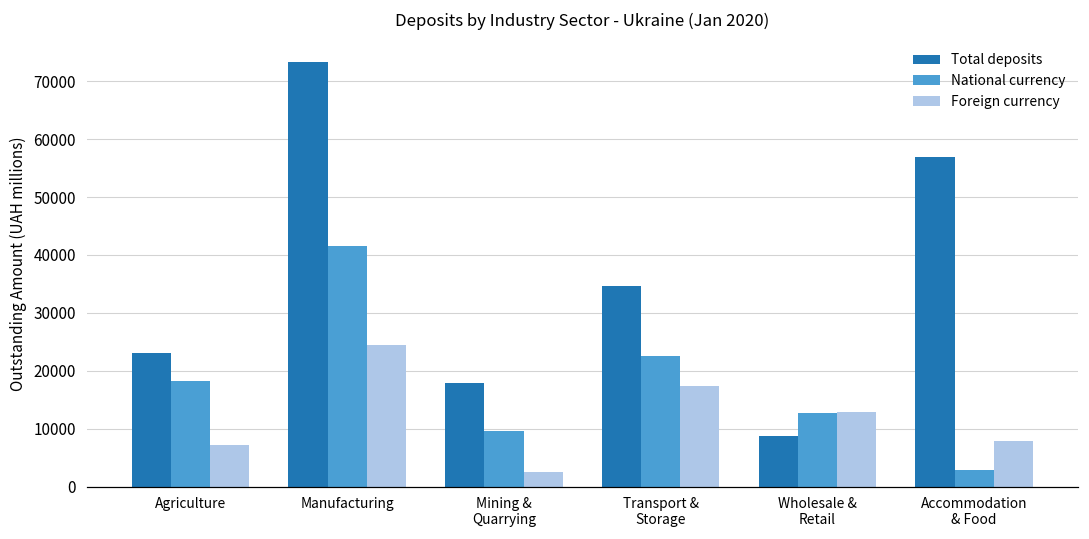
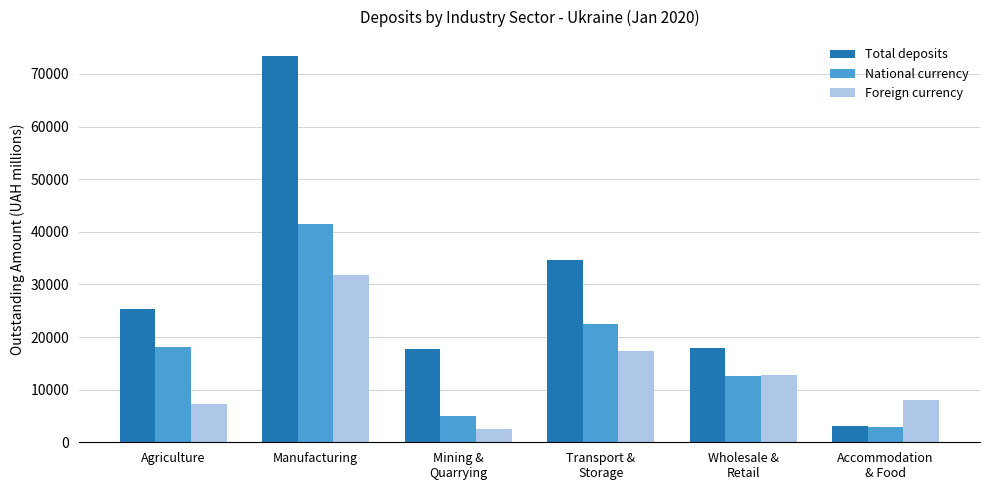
  {
    "Total deposits": {
-     "Agriculture": 23000,
+     "Agriculture": 25000,
      "Manufacturing": 73000,
      "Mining & Quarrying": 18000,
      "Transport & Storage": 35000,
-     "Wholesale & Retail": 9000,
-     "Accommodation & Food": 57000
+     "Wholesale & Retail": 18000,
+     "Accommodation & Food": 3000
    },
    "National currency": {
      "Agriculture": 18000,
      "Manufacturing": 42000,
-     "Mining & Quarrying": 10000,
+     "Mining & Quarrying": 5000,
      "Transport & Storage": 22000,
      "Wholesale & Retail": 13000,
      "Accommodation & Food": 3000
    },
    "Foreign currency": {
      "Agriculture": 7000,
-     "Manufacturing": 24000,
+     "Manufacturing": 32000,
      "Mining & Quarrying": 2000,
      "Transport & Storage": 17000,
      "Wholesale & Retail": 13000,
      "Accommodation & Food": 8000
    }
  }
